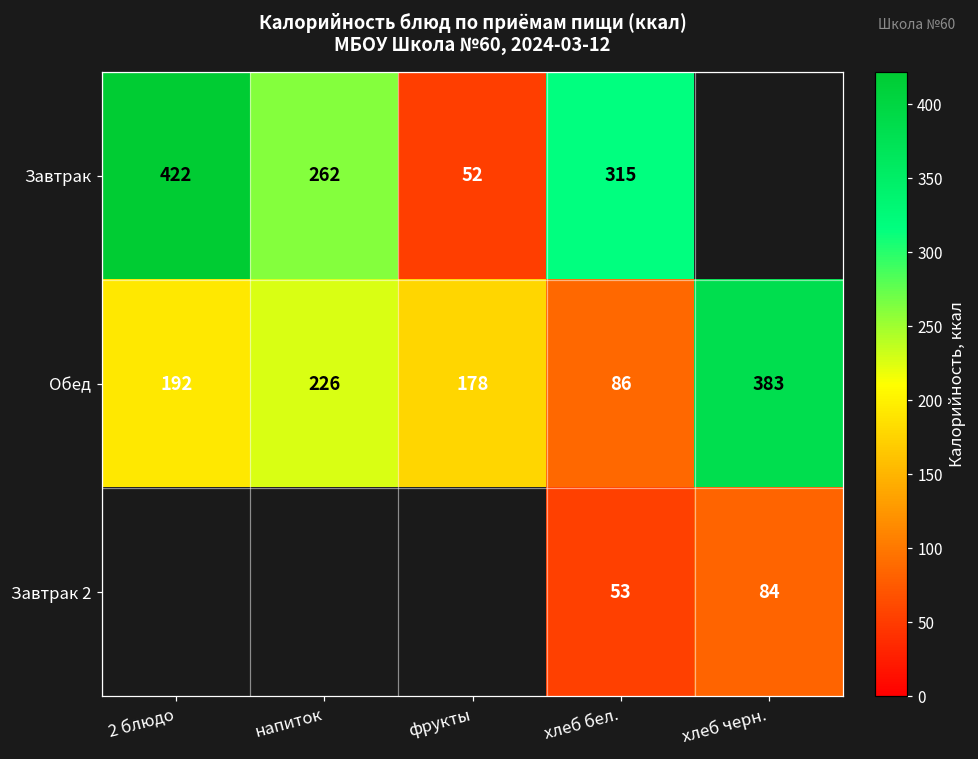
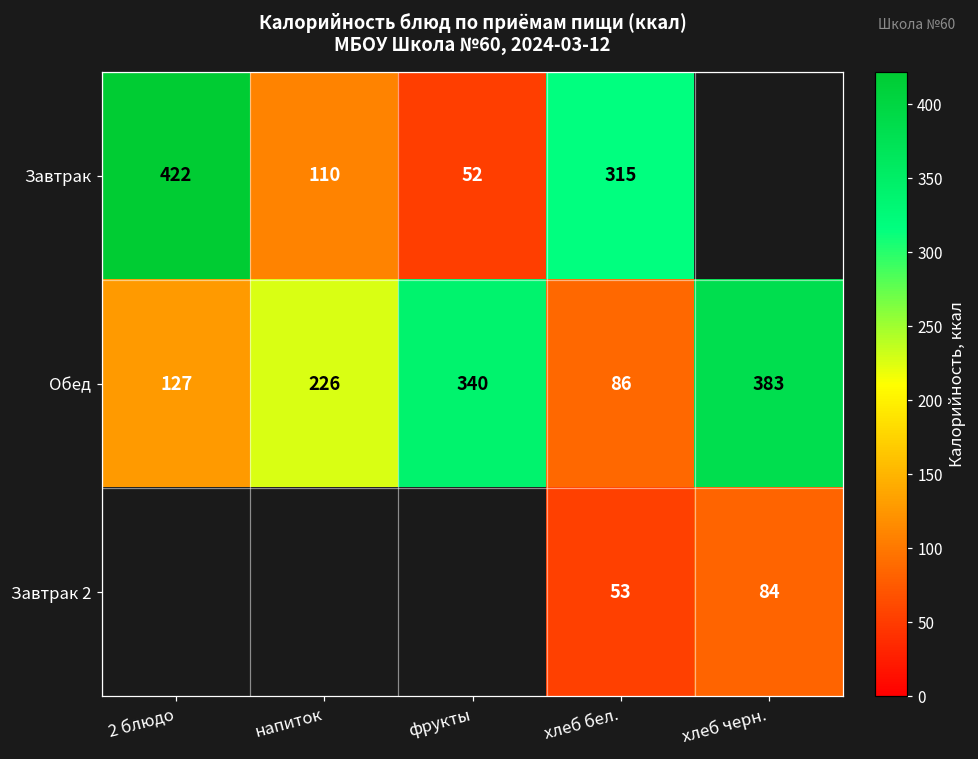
  {
    "Завтрак": {
      "2 блюдо": 422,
-     "напиток": 262,
+     "напиток": 110,
      "фрукты": 52,
      "хлеб бел.": 315
    },
    "Обед": {
-     "2 блюдо": 192,
+     "2 блюдо": 127,
      "напиток": 226,
-     "фрукты": 178,
+     "фрукты": 340,
      "хлеб бел.": 86,
      "хлеб черн.": 383
    },
    "Завтрак 2": {
      "хлеб бел.": 53,
      "хлеб черн.": 84
    }
  }
